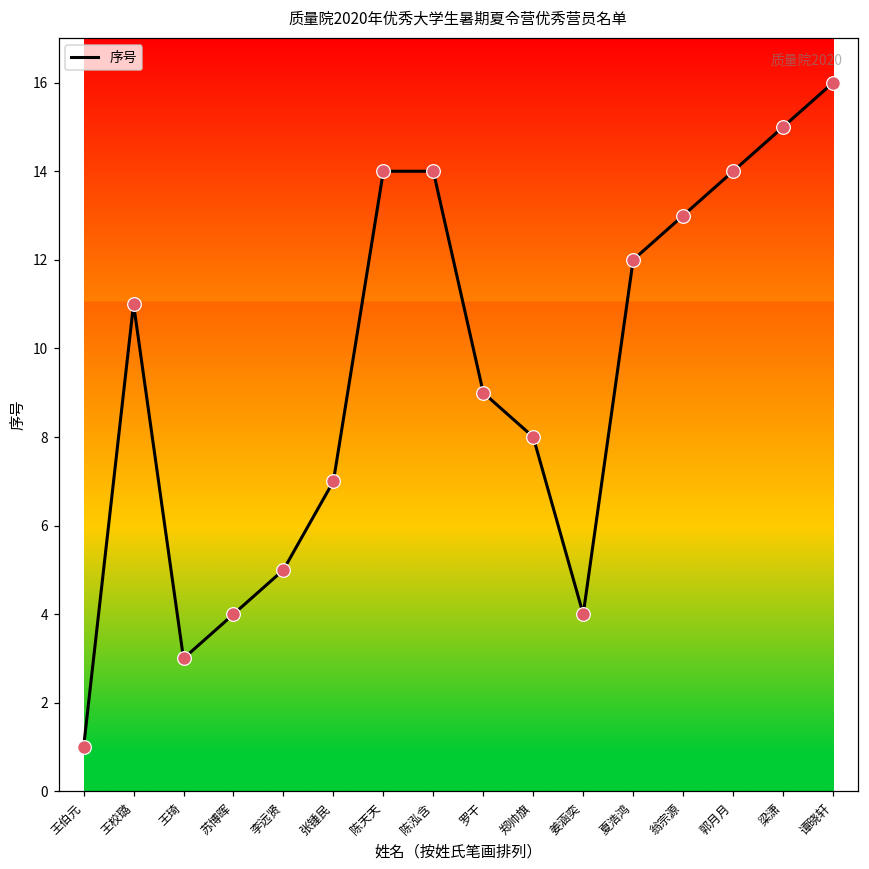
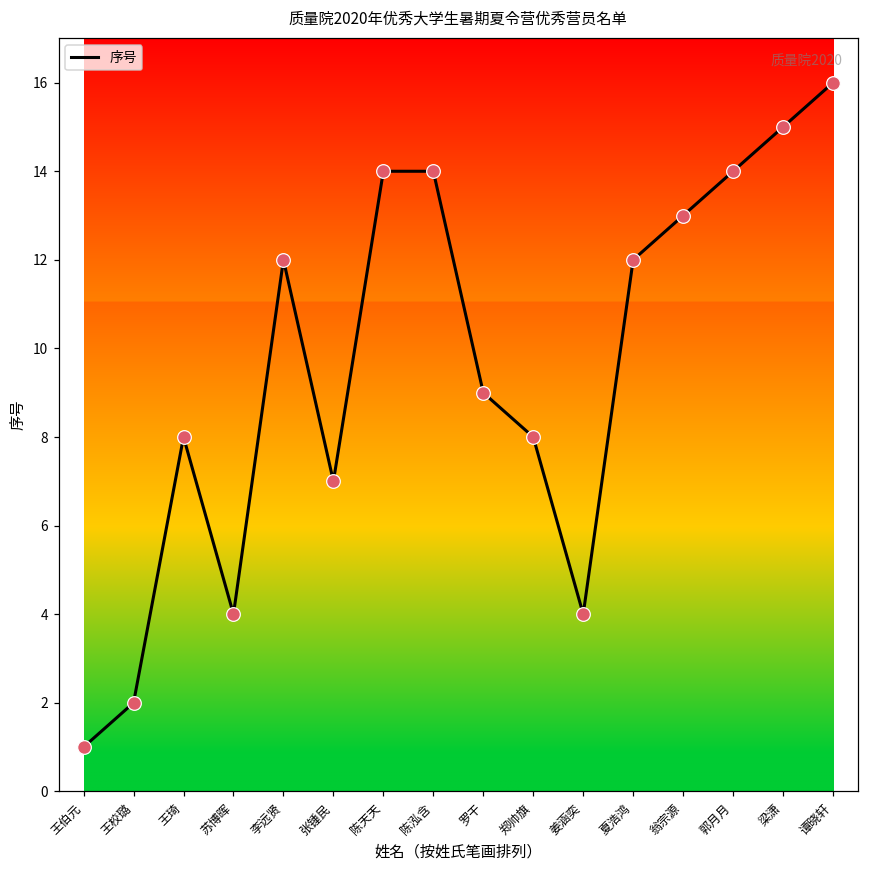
  {
    "王伯元": 1,
-   "王校璐": 11,
-   "王琦": 3,
+   "王校璐": 2,
+   "王琦": 8,
    "苏博晖": 4,
-   "李远贤": 5,
+   "李远贤": 12,
    "张锺民": 7,
    "陈天天": 14,
    "陈泓含": 14,
    "罗干": 9,
    "郑帅旗": 8,
    "姜涵奕": 4,
    "夏浩鸿": 12,
    "翁宗源": 13,
    "郭月月": 14,
    "梁潇": 15,
    "谭晓轩": 16
  }
